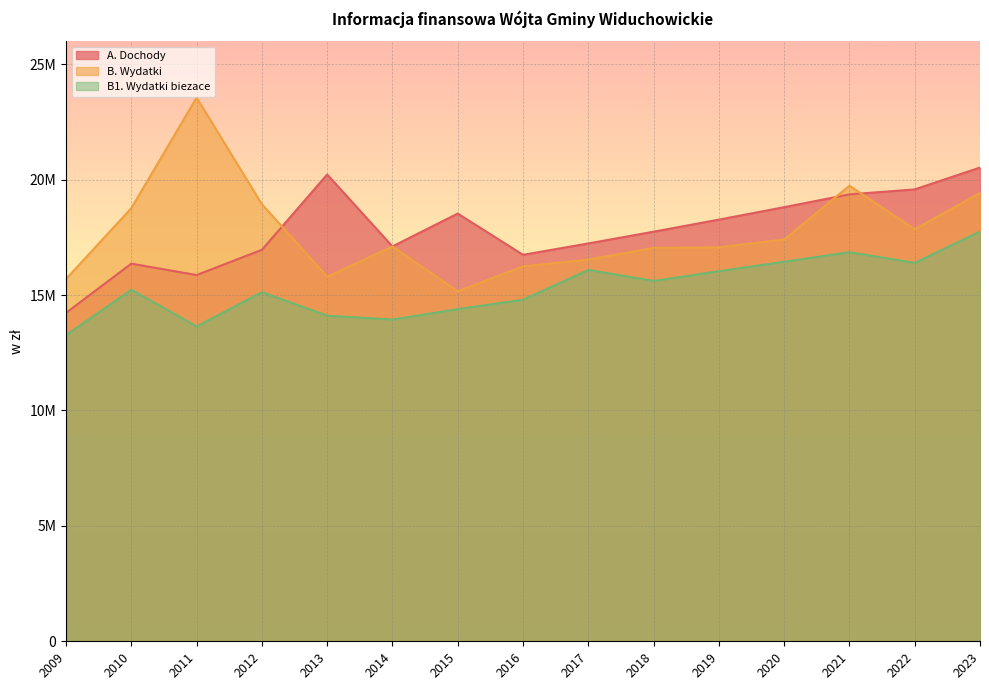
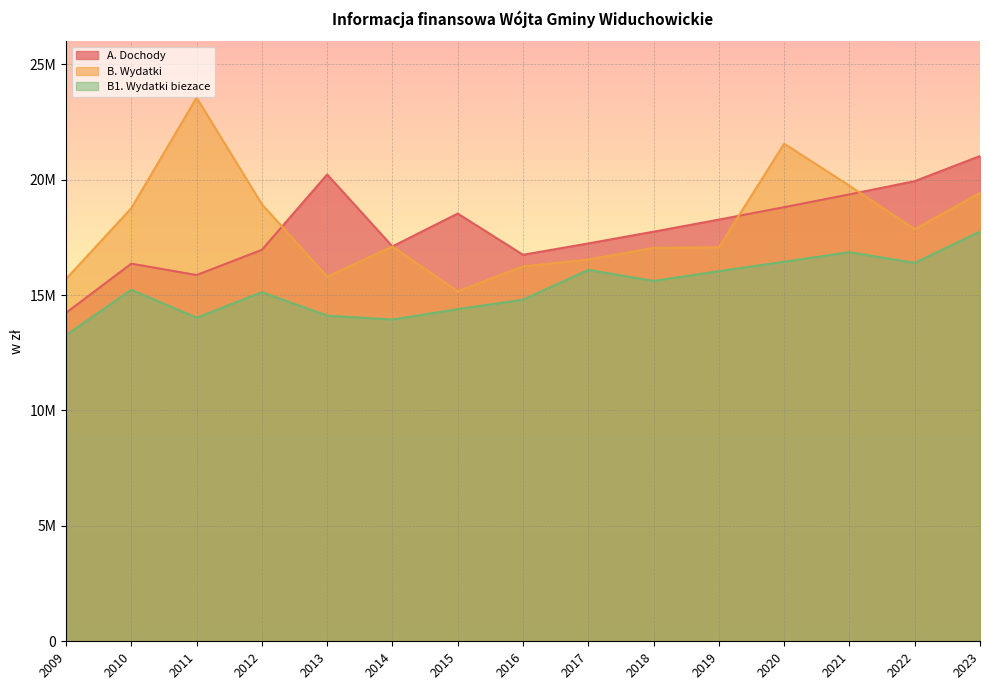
  {
    "A. Dochody": {
      "2009": 14200000,
      "2010": 16400000,
      "2011": 15900000,
      "2012": 17000000,
      "2013": 20200000,
      "2015": 18500000,
      "2016": 16700000,
      "2017": 17200000,
      "2018": 17700000,
      "2019": 18300000,
      "2020": 18800000,
      "2021": 19400000,
-     "2022": 19600000,
-     "2023": 20500000
+     "2022": 19900000,
+     "2023": 21000000
    },
    "B. Wydatki": {
      "2009": 15700000,
      "2010": 18800000,
      "2011": 23600000,
      "2012": 18900000,
      "2013": 15800000,
      "2015": 15200000,
      "2016": 16200000,
      "2017": 16500000,
      "2018": 17000000,
      "2019": 17100000,
-     "2020": 17400000,
+     "2020": 21600000,
      "2021": 19700000,
      "2022": 17900000,
      "2023": 19400000
    },
    "B1. Wydatki biezace": {
      "2009": 13300000,
      "2010": 15200000,
-     "2011": 13600000,
+     "2011": 14000000,
      "2012": 15100000,
      "2013": 14100000,
      "2014": 13900000,
      "2015": 14400000,
      "2016": 14800000,
      "2017": 16100000,
      "2018": 15600000,
      "2019": 16000000,
      "2020": 16400000,
      "2021": 16900000,
      "2022": 16400000,
      "2023": 17700000
    }
  }
